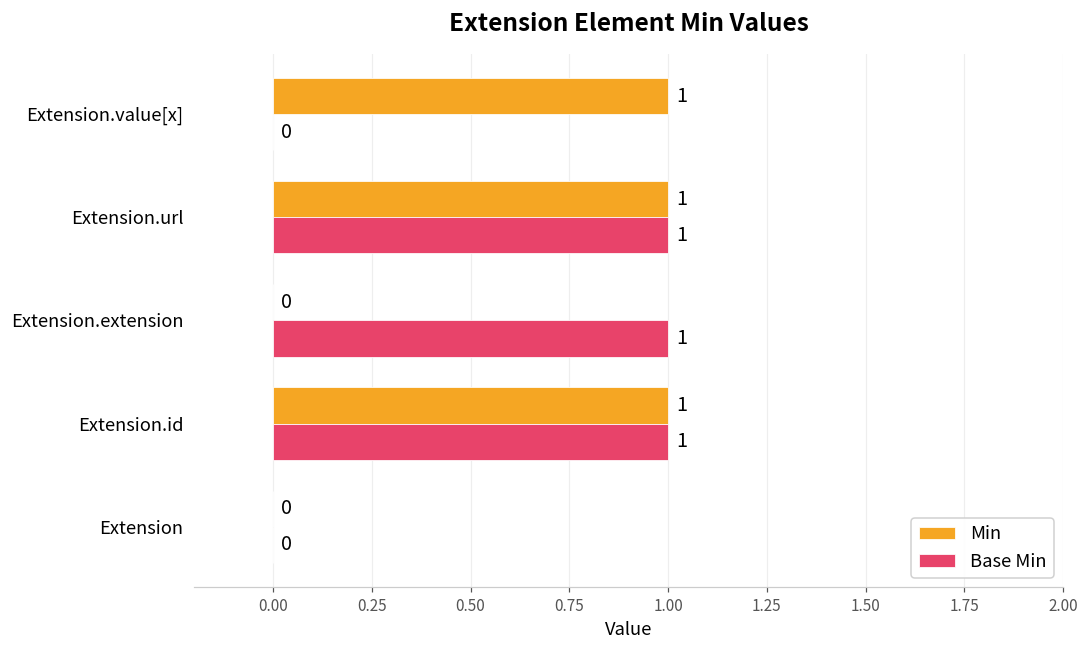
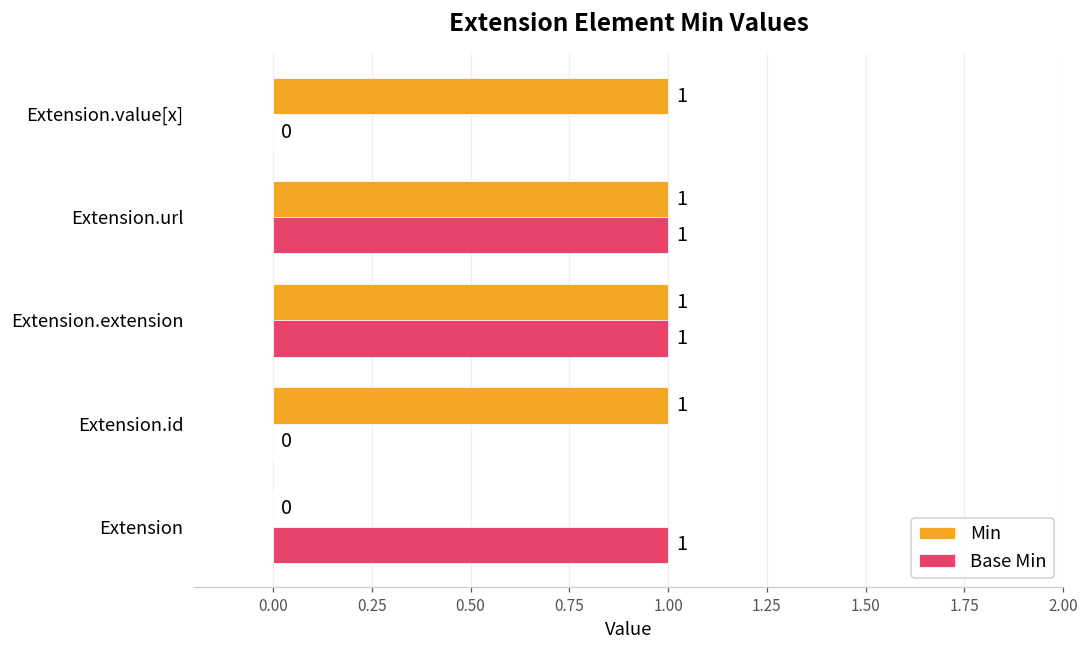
  {
    "Min": {
      "Extension.value[x]": 1,
      "Extension.url": 1,
-     "Extension.extension": 0,
+     "Extension.extension": 1,
      "Extension.id": 1,
      "Extension": 0
    },
    "Base Min": {
      "Extension.value[x]": 0,
      "Extension.url": 1,
      "Extension.extension": 1,
-     "Extension.id": 1,
-     "Extension": 0
+     "Extension.id": 0,
+     "Extension": 1
    }
  }
